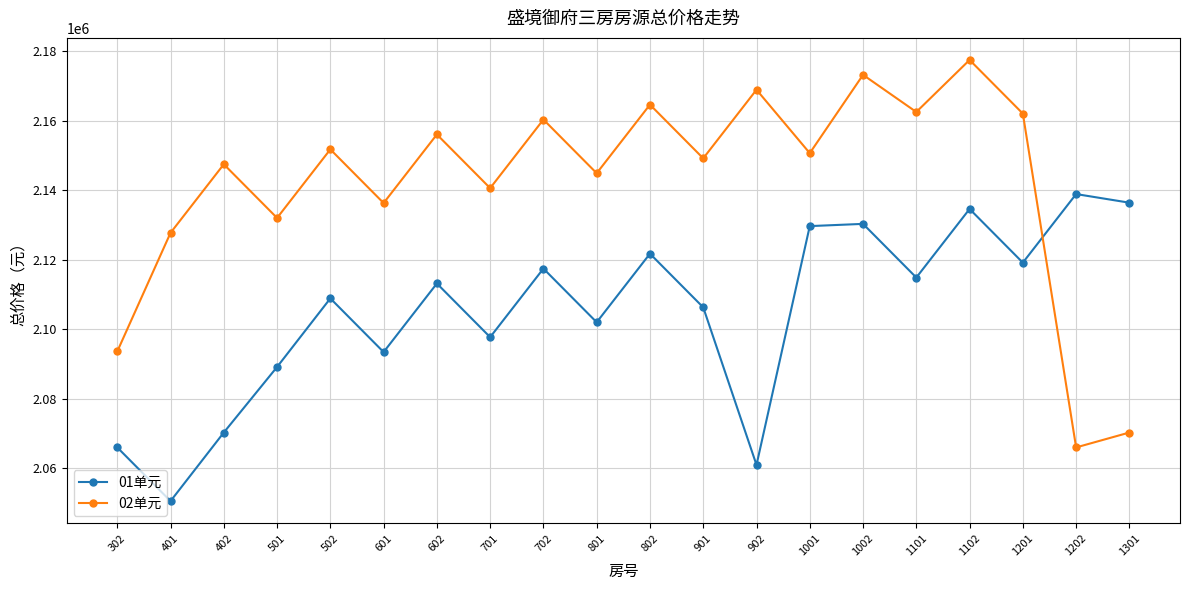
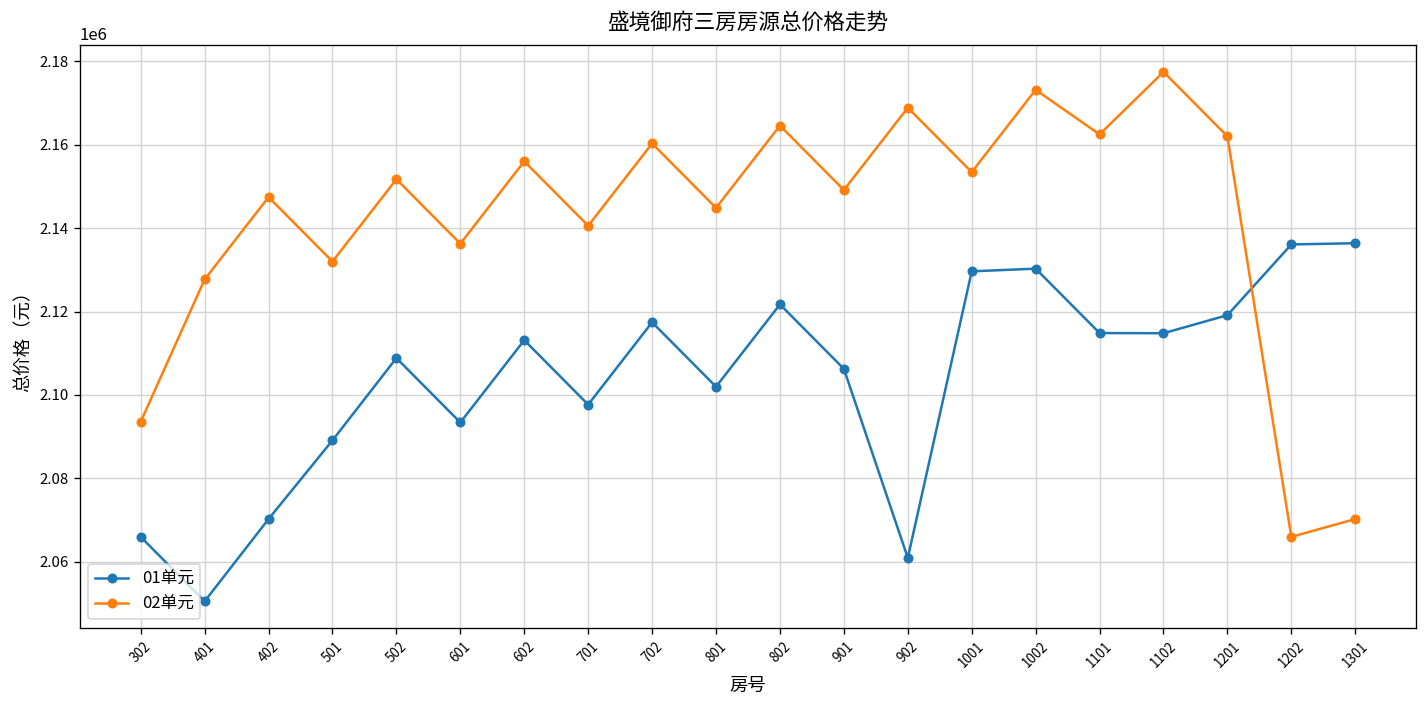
  {
    "01单元": {
      "302": 2066000,
      "401": 2050000,
      "402": 2070000,
      "501": 2089000,
      "502": 2109000,
      "601": 2093000,
      "602": 2113000,
      "701": 2098000,
      "702": 2117000,
      "801": 2102000,
      "802": 2122000,
      "901": 2106000,
      "902": 2061000,
      "1001": 2130000,
      "1002": 2130000,
      "1101": 2115000,
-     "1102": 2135000,
+     "1102": 2115000,
      "1201": 2119000,
-     "1202": 2139000,
+     "1202": 2136000,
      "1301": 2136000
    },
    "02单元": {
      "302": 2094000,
      "401": 2128000,
      "402": 2147000,
      "501": 2132000,
      "502": 2152000,
      "601": 2136000,
      "602": 2156000,
      "701": 2141000,
      "702": 2160000,
      "801": 2145000,
      "802": 2165000,
      "901": 2149000,
      "902": 2169000,
-     "1001": 2151000,
+     "1001": 2153000,
      "1002": 2173000,
      "1101": 2163000,
      "1102": 2177000,
      "1201": 2162000,
      "1202": 2066000,
      "1301": 2070000
    }
  }
